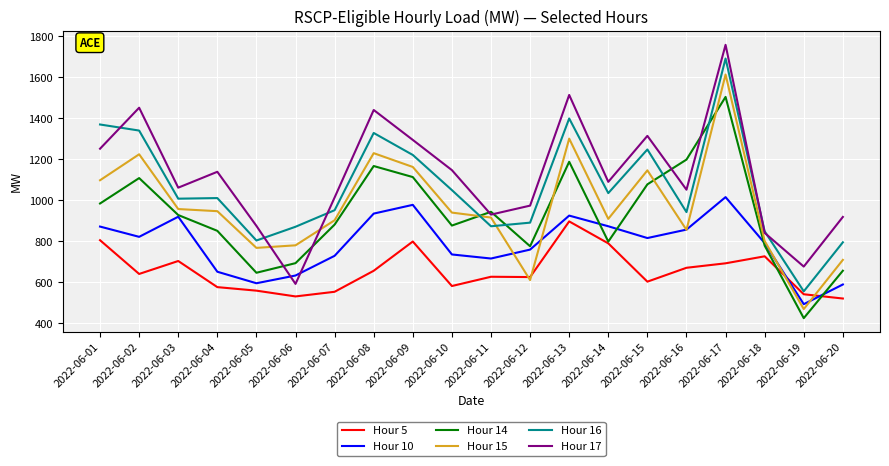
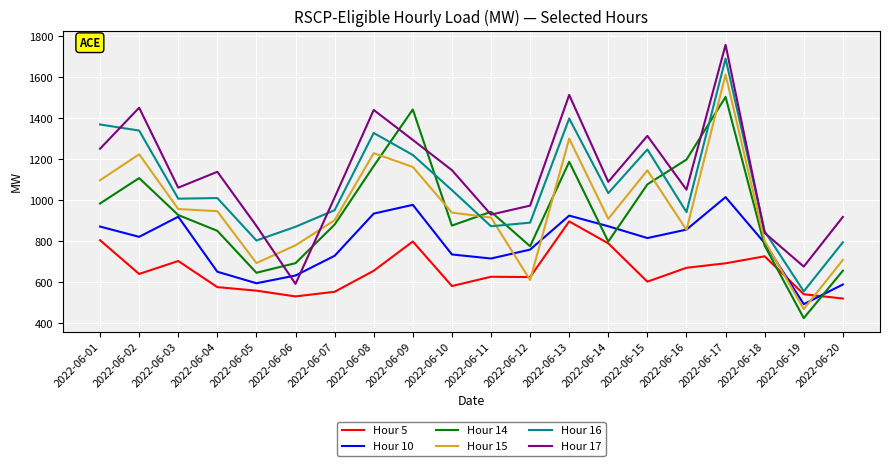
  {
    "Hour 5": {
      "2022-06-01": 800,
      "2022-06-02": 640,
      "2022-06-03": 700,
      "2022-06-04": 580,
      "2022-06-05": 560,
      "2022-06-06": 530,
      "2022-06-07": 550,
      "2022-06-08": 660,
      "2022-06-09": 800,
      "2022-06-10": 580,
      "2022-06-11": 630,
      "2022-06-12": 630,
      "2022-06-13": 900,
      "2022-06-15": 600,
      "2022-06-16": 670,
      "2022-06-17": 690,
      "2022-06-18": 730,
      "2022-06-19": 540,
      "2022-06-20": 520
    },
    "Hour 10": {
      "2022-06-01": 870,
      "2022-06-02": 820,
      "2022-06-04": 650,
      "2022-06-05": 590,
      "2022-06-06": 630,
      "2022-06-07": 730,
      "2022-06-08": 930,
      "2022-06-09": 980,
      "2022-06-10": 740,
      "2022-06-11": 720,
      "2022-06-12": 760,
      "2022-06-13": 930,
      "2022-06-14": 870,
      "2022-06-15": 820,
      "2022-06-17": 1020,
      "2022-06-19": 490,
      "2022-06-20": 590
    },
    "Hour 14": {
      "2022-06-01": 980,
      "2022-06-02": 1110,
      "2022-06-04": 850,
      "2022-06-05": 650,
      "2022-06-06": 690,
      "2022-06-07": 880,
      "2022-06-08": 1170,
-     "2022-06-09": 1110,
+     "2022-06-09": 1440,
      "2022-06-10": 880,
      "2022-06-11": 940,
      "2022-06-12": 780,
      "2022-06-13": 1190,
      "2022-06-15": 1080,
      "2022-06-16": 1200,
      "2022-06-17": 1500,
      "2022-06-19": 420,
      "2022-06-20": 660
    },
    "Hour 15": {
      "2022-06-01": 1100,
      "2022-06-02": 1220,
      "2022-06-03": 960,
      "2022-06-04": 950,
-     "2022-06-05": 770,
+     "2022-06-05": 690,
      "2022-06-06": 780,
      "2022-06-07": 900,
      "2022-06-08": 1230,
      "2022-06-09": 1160,
      "2022-06-10": 940,
      "2022-06-11": 920,
      "2022-06-12": 610,
      "2022-06-13": 1300,
      "2022-06-14": 910,
      "2022-06-15": 1150,
      "2022-06-17": 1610,
      "2022-06-19": 470,
      "2022-06-20": 710
    },
    "Hour 16": {
      "2022-06-01": 1370,
      "2022-06-02": 1340,
      "2022-06-03": 1010,
      "2022-06-04": 1010,
      "2022-06-05": 800,
      "2022-06-06": 870,
      "2022-06-07": 950,
      "2022-06-08": 1330,
      "2022-06-09": 1220,
      "2022-06-10": 1050,
      "2022-06-11": 870,
      "2022-06-12": 890,
      "2022-06-13": 1400,
      "2022-06-14": 1030,
      "2022-06-15": 1250,
      "2022-06-16": 940,
      "2022-06-17": 1690,
      "2022-06-19": 560,
      "2022-06-20": 790
    },
    "Hour 17": {
      "2022-06-01": 1250,
      "2022-06-02": 1450,
      "2022-06-03": 1060,
      "2022-06-04": 1140,
      "2022-06-05": 870,
      "2022-06-06": 590,
      "2022-06-07": 1010,
      "2022-06-08": 1440,
      "2022-06-09": 1290,
      "2022-06-10": 1150,
      "2022-06-11": 930,
      "2022-06-12": 970,
      "2022-06-13": 1510,
      "2022-06-14": 1090,
      "2022-06-15": 1310,
      "2022-06-16": 1050,
      "2022-06-17": 1760,
      "2022-06-19": 680,
      "2022-06-20": 920
    }
  }
